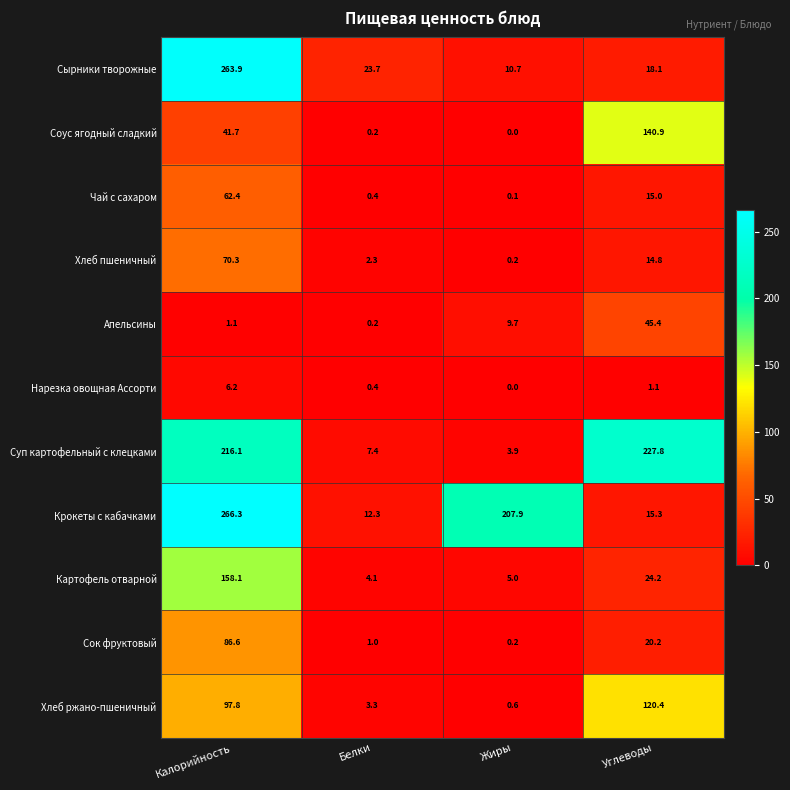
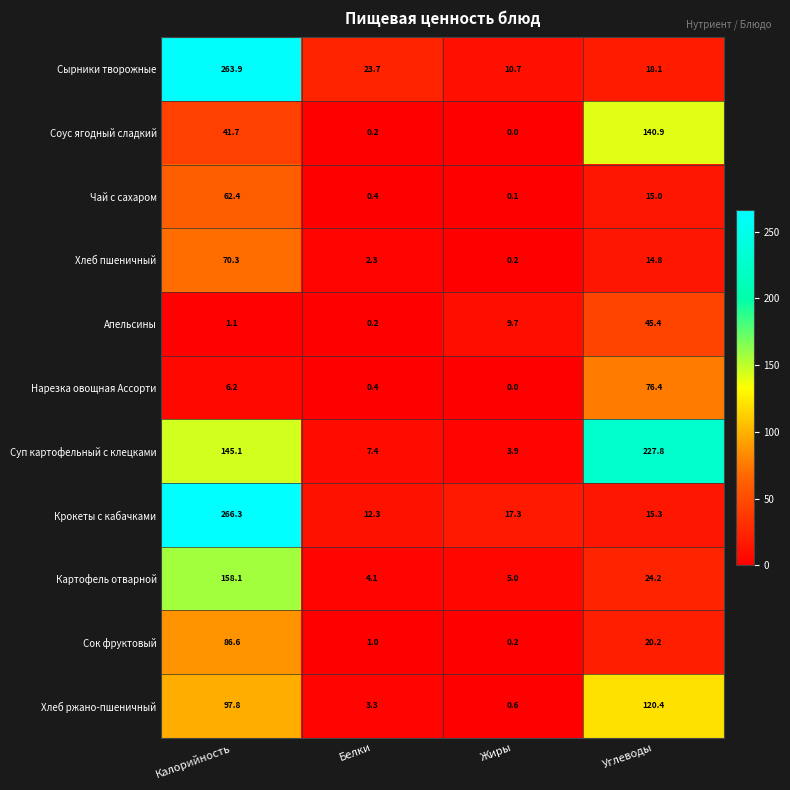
  {
    "Сырники творожные": {
      "Калорийность": 263.9,
      "Белки": 23.7,
      "Жиры": 10.7,
      "Углеводы": 18.1
    },
    "Соус ягодный сладкий": {
      "Калорийность": 41.7,
      "Белки": 0.2,
      "Жиры": 0.0,
      "Углеводы": 140.9
    },
    "Чай с сахаром": {
      "Калорийность": 62.4,
      "Белки": 0.4,
      "Жиры": 0.1,
      "Углеводы": 15.0
    },
    "Хлеб пшеничный": {
      "Калорийность": 70.3,
      "Белки": 2.3,
      "Жиры": 0.2,
      "Углеводы": 14.8
    },
    "Апельсины": {
      "Калорийность": 1.1,
      "Белки": 0.2,
      "Жиры": 9.7,
      "Углеводы": 45.4
    },
    "Нарезка овощная Ассорти": {
      "Калорийность": 6.2,
      "Белки": 0.4,
      "Жиры": 0.0,
-     "Углеводы": 1.1
+     "Углеводы": 76.4
    },
    "Суп картофельный с клецками": {
-     "Калорийность": 216.1,
+     "Калорийность": 145.1,
      "Белки": 7.4,
      "Жиры": 3.9,
      "Углеводы": 227.8
    },
    "Крокеты с кабачками": {
      "Калорийность": 266.3,
      "Белки": 12.3,
-     "Жиры": 207.9,
+     "Жиры": 17.3,
      "Углеводы": 15.3
    },
    "Картофель отварной": {
      "Калорийность": 158.1,
      "Белки": 4.1,
      "Жиры": 5.0,
      "Углеводы": 24.2
    },
    "Сок фруктовый": {
      "Калорийность": 86.6,
      "Белки": 1.0,
      "Жиры": 0.2,
      "Углеводы": 20.2
    },
    "Хлеб ржано-пшеничный": {
      "Калорийность": 97.8,
      "Белки": 3.3,
      "Жиры": 0.6,
      "Углеводы": 120.4
    }
  }
